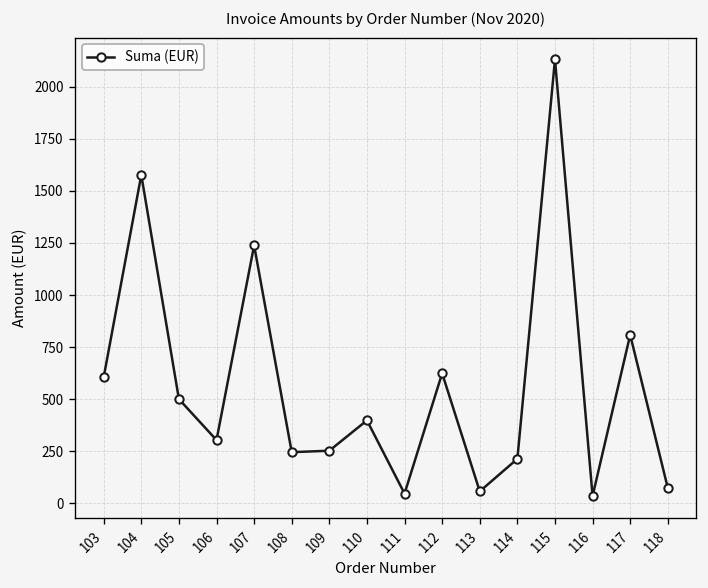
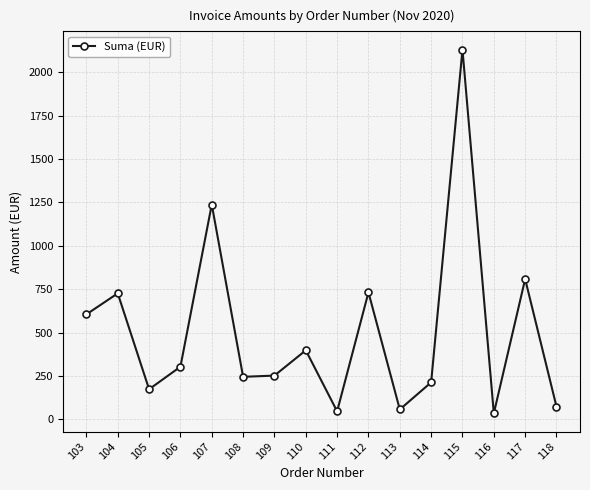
  {
    "103": 610,
-   "104": 1580,
-   "105": 500,
+   "104": 730,
+   "105": 170,
    "106": 300,
    "107": 1240,
    "108": 250,
    "109": 250,
    "110": 400,
    "111": 50,
-   "112": 620,
+   "112": 730,
    "113": 60,
    "114": 210,
    "115": 2130,
    "116": 40,
    "117": 810,
    "118": 70
  }
